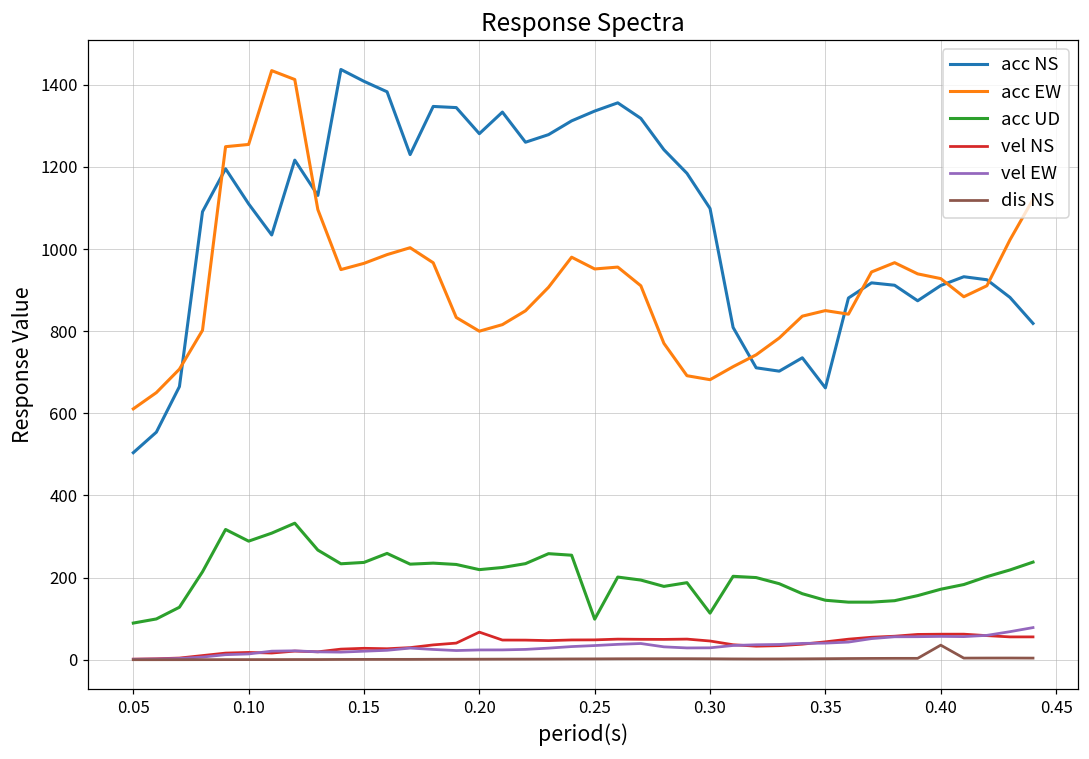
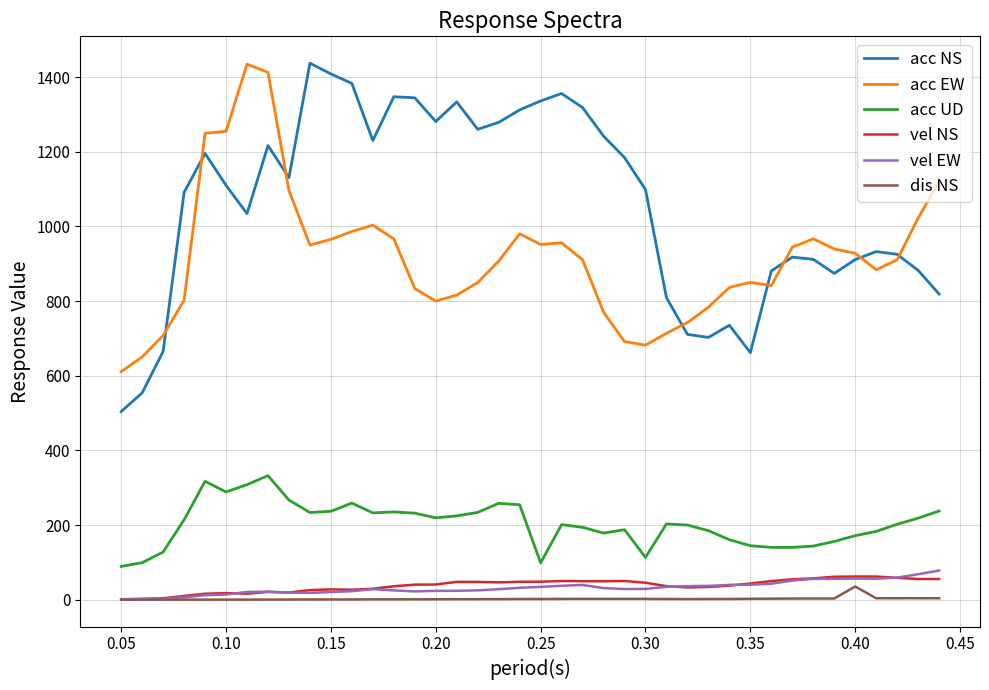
  {
    "acc NS": {
      "0.05": 500,
      "0.10": 1110,
      "0.15": 1410,
      "0.20": 1280,
      "0.25": 1340,
      "0.30": 1100,
      "0.35": 660,
      "0.40": 910
    },
    "acc EW": {
      "0.05": 610,
      "0.10": 1250,
      "0.15": 970,
      "0.20": 800,
      "0.25": 950,
      "0.30": 680,
      "0.35": 850,
      "0.40": 930
    },
    "acc UD": {
      "0.05": 90,
      "0.10": 290,
      "0.15": 240,
      "0.20": 220,
      "0.25": 100,
      "0.30": 110,
      "0.35": 140,
      "0.40": 170
    },
    "vel NS": {
      "0.15": 30,
-     "0.20": 70,
+     "0.20": 40,
      "0.25": 50,
      "0.30": 50
    },
    "vel EW": {
      "0.15": 20,
      "0.20": 20,
      "0.25": 30,
      "0.30": 30
    },
    "dis NS": {
      "0.10": 0,
      "0.15": 0,
      "0.20": 0,
      "0.25": 0,
      "0.30": 0,
      "0.35": 0,
      "0.40": 40
    }
  }
